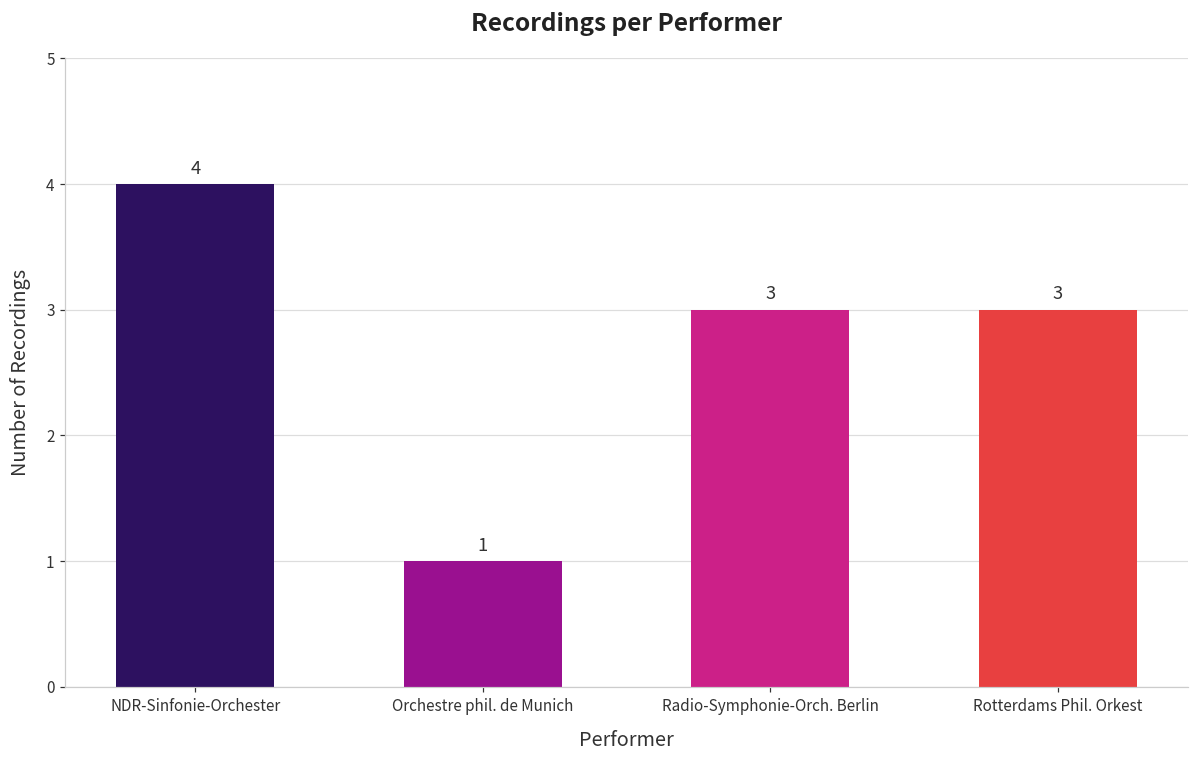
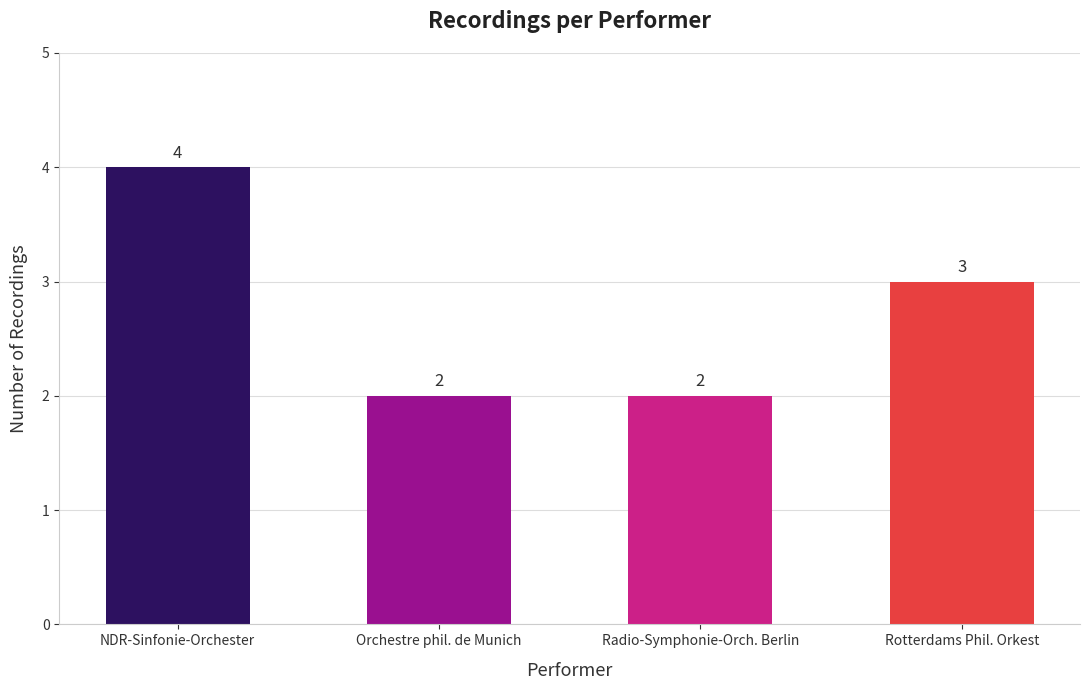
  {
    "NDR-Sinfonie-Orchester": 4,
-   "Orchestre phil. de Munich": 1,
-   "Radio-Symphonie-Orch. Berlin": 3,
+   "Orchestre phil. de Munich": 2,
+   "Radio-Symphonie-Orch. Berlin": 2,
    "Rotterdams Phil. Orkest": 3
  }
